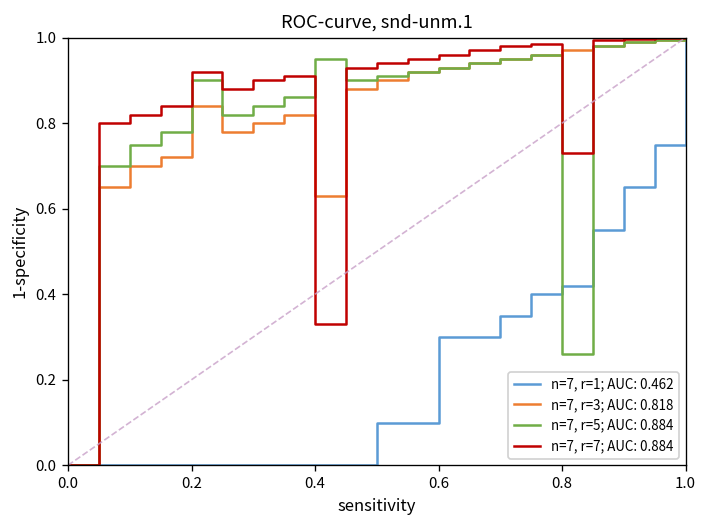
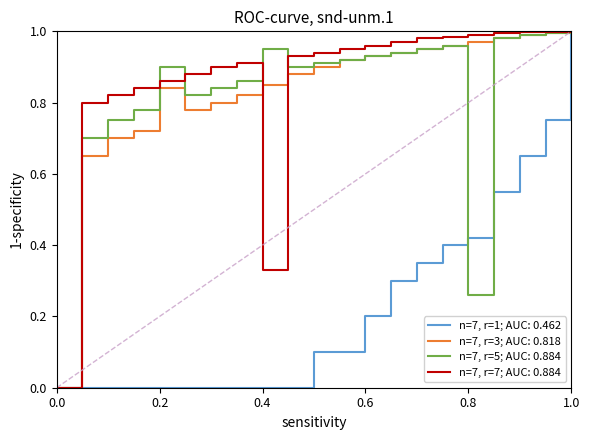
  {
    "n=7, r=1; AUC: 0.462": {
      "0.2": 0.0,
      "0.4": 0.0,
-     "0.6": 0.3,
+     "0.6": 0.2,
      "0.8": 0.42
    },
    "n=7, r=3; AUC: 0.818": {
      "0.2": 0.84,
-     "0.4": 0.63,
+     "0.4": 0.85,
      "0.8": 0.97
    },
    "n=7, r=5; AUC: 0.884": {
      "0.2": 0.90,
      "0.4": 0.95,
      "0.8": 0.26
    },
    "n=7, r=7; AUC: 0.884": {
-     "0.2": 0.92,
+     "0.2": 0.86,
      "0.4": 0.33,
      "0.6": 0.96,
-     "0.8": 0.73
+     "0.8": 0.99
    }
  }
